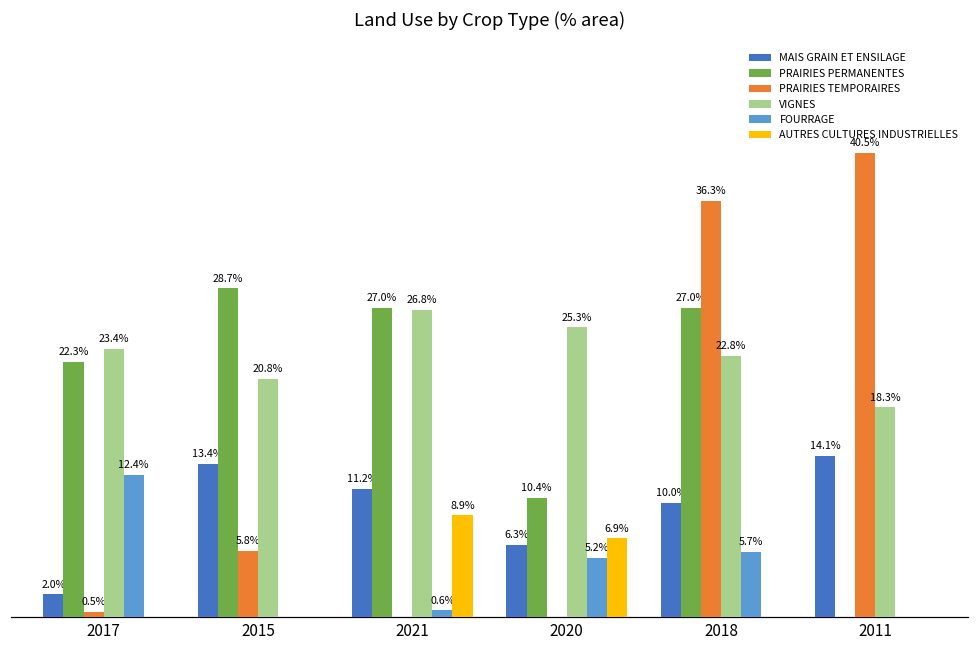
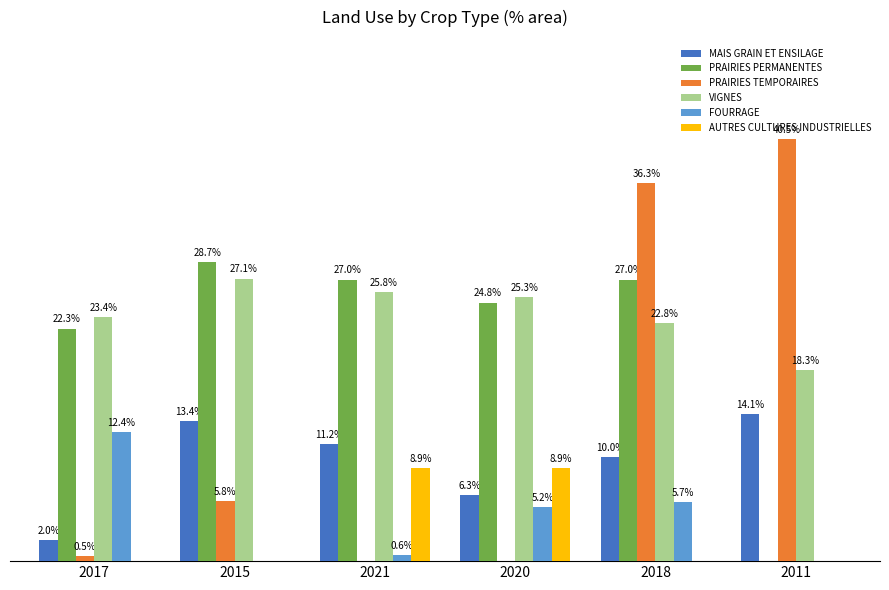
  {
    "PRAIRIES PERMANENTES": {
      "2017": "22.3%",
      "2015": "28.7%",
      "2021": "27.0%",
-     "2020": "10.4%",
+     "2020": "24.8%",
      "2018": "27.0%"
    },
    "PRAIRIES TEMPORAIRES": {
      "2017": "0.5%",
      "2015": "5.8%",
      "2018": "36.3%",
      "2011": "40.5%"
    },
    "VIGNES": {
      "2017": "23.4%",
-     "2015": "20.8%",
-     "2021": "26.8%",
+     "2015": "27.1%",
+     "2021": "25.8%",
      "2020": "25.3%",
      "2018": "22.8%",
      "2011": "18.3%"
    },
    "AUTRES CULTURES INDUSTRIELLES": {
      "2021": "8.9%",
-     "2020": "6.9%"
+     "2020": "8.9%"
    }
  }
